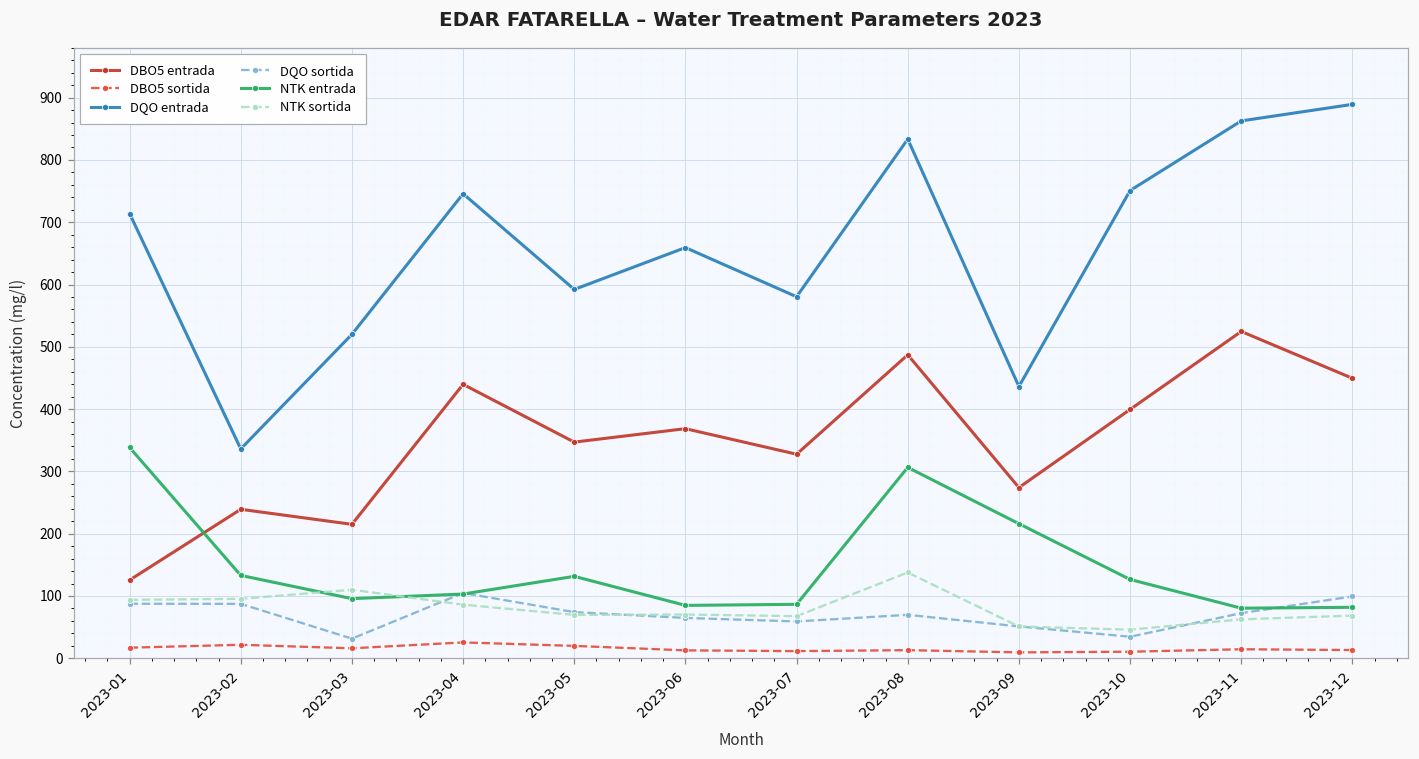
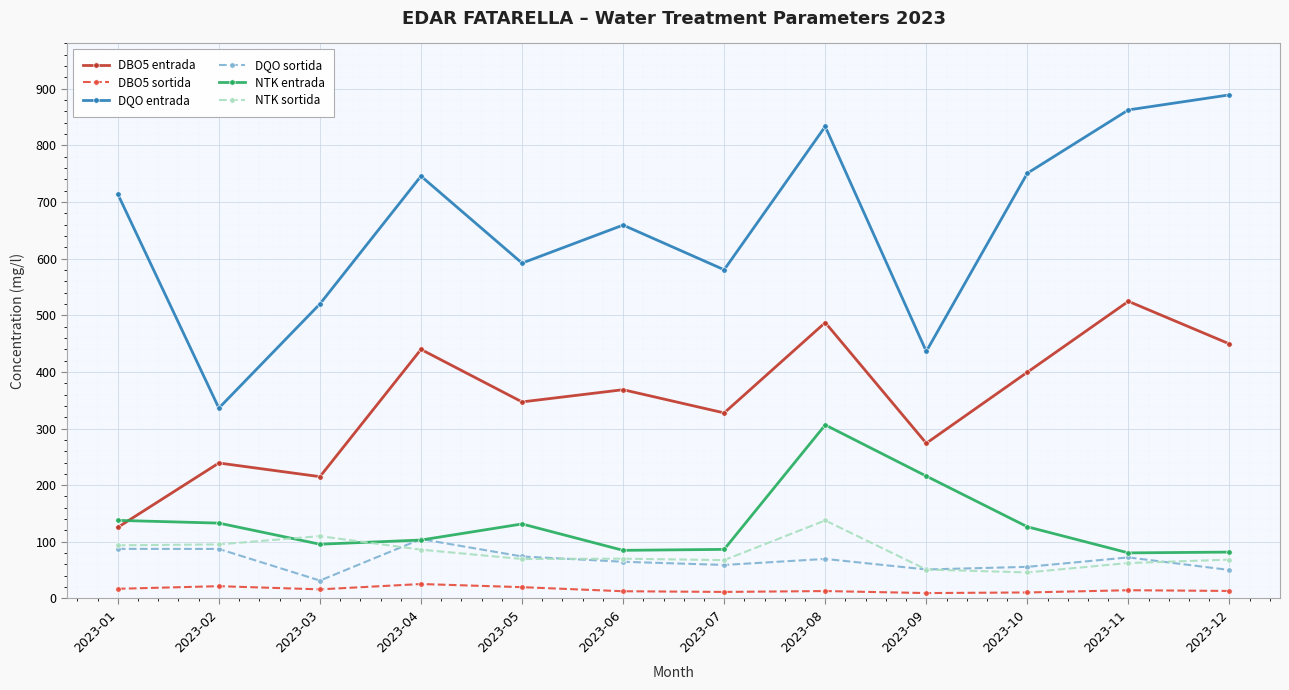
  {
    "DQO entrada": {
      "2023-01": 710,
      "2023-02": 340,
      "2023-03": 520,
      "2023-04": 750,
      "2023-05": 590,
      "2023-06": 660,
      "2023-07": 580,
      "2023-08": 830,
      "2023-09": 440,
      "2023-10": 750,
      "2023-11": 860,
      "2023-12": 890
    },
    "DQO sortida": {
      "2023-01": 90,
      "2023-02": 90,
      "2023-03": 30,
      "2023-06": 60,
      "2023-07": 60,
      "2023-08": 70,
-     "2023-10": 30,
+     "2023-10": 60,
      "2023-11": 70,
-     "2023-12": 100
+     "2023-12": 50
    },
    "NTK entrada": {
-     "2023-01": 340,
+     "2023-01": 140,
      "2023-02": 130,
      "2023-03": 100,
      "2023-05": 130,
      "2023-06": 80,
      "2023-07": 90,
      "2023-08": 310,
      "2023-09": 220,
      "2023-10": 130,
      "2023-11": 80,
      "2023-12": 80
    },
    "NTK sortida": {
      "2023-01": 90,
      "2023-02": 100,
      "2023-03": 110,
      "2023-04": 90,
      "2023-06": 70,
      "2023-07": 70,
      "2023-08": 140,
      "2023-10": 50,
      "2023-11": 60,
      "2023-12": 70
    }
  }
